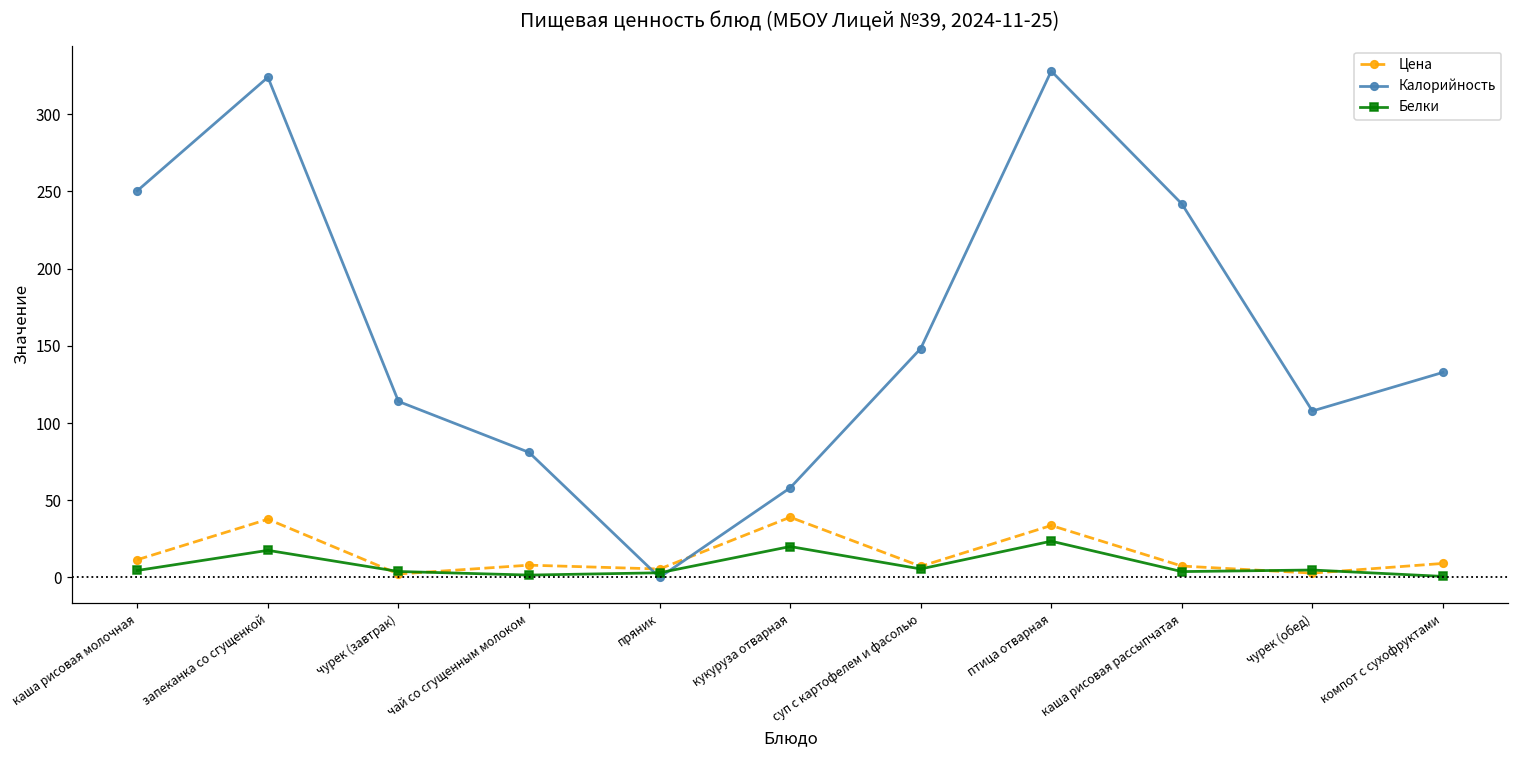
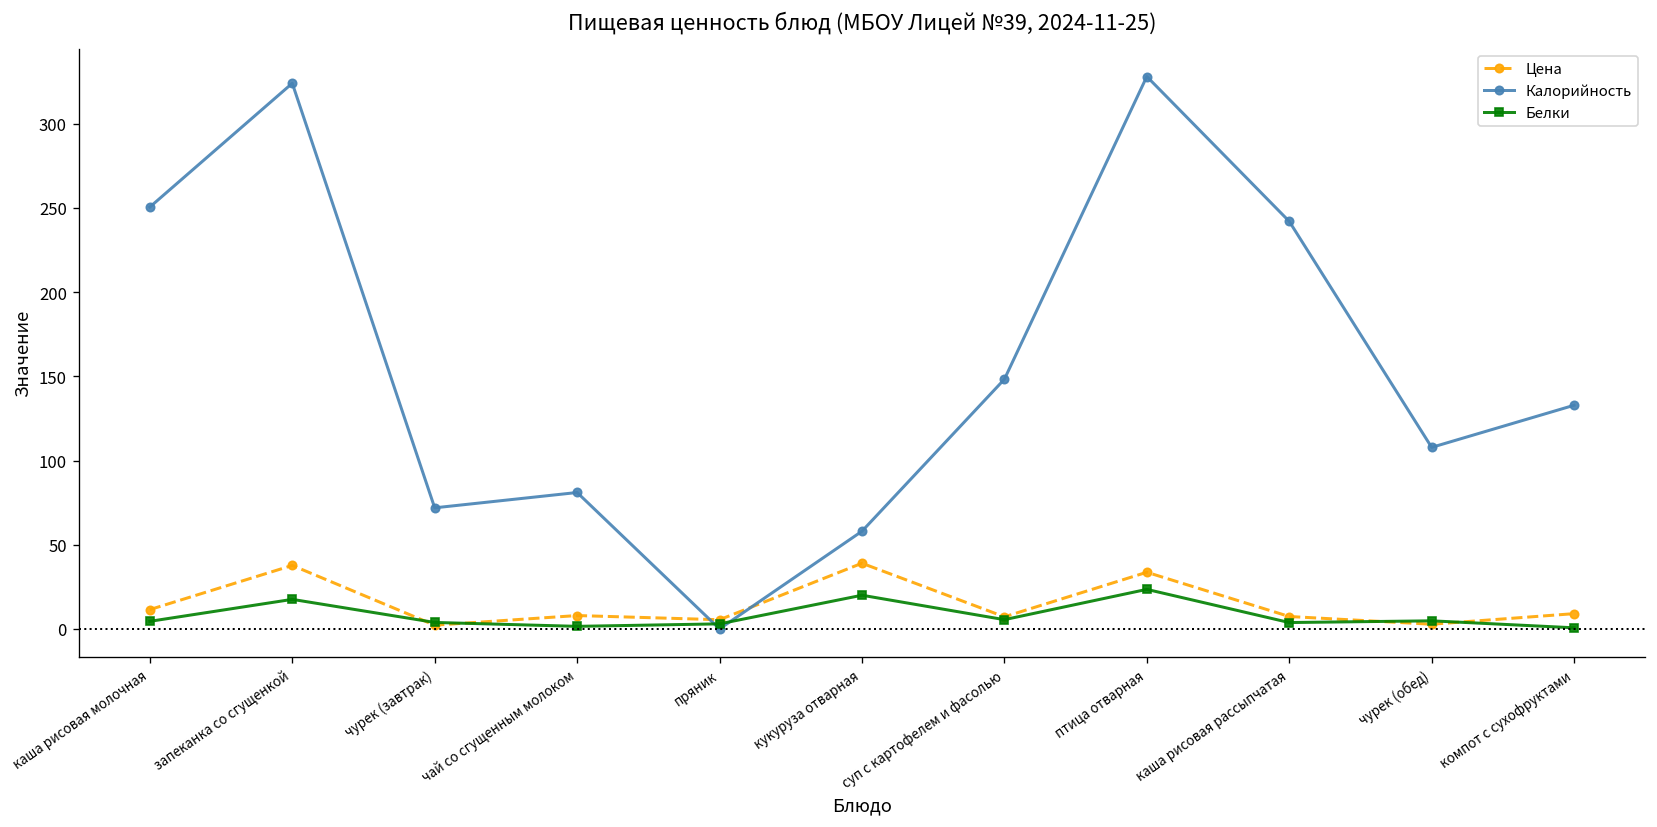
  {
    "Цена": {
      "каша рисовая молочная": 11,
      "запеканка со сгущенкой": 38,
      "чай со сгущенным молоком": 8,
      "пряник": 5,
      "кукуруза отварная": 39,
      "птица отварная": 34,
      "каша рисовая рассыпчатая": 7,
      "чурек (обед)": 3,
      "компот с сухофруктами": 9
    },
    "Калорийность": {
      "каша рисовая молочная": 251,
      "запеканка со сгущенкой": 324,
-     "чурек (завтрак)": 114,
+     "чурек (завтрак)": 72,
      "чай со сгущенным молоком": 81,
      "пряник": 0,
      "кукуруза отварная": 58,
      "суп с картофелем и фасолью": 148,
      "птица отварная": 328,
      "каша рисовая рассыпчатая": 242,
      "чурек (обед)": 108,
      "компот с сухофруктами": 133
    },
    "Белки": {
      "каша рисовая молочная": 5,
      "запеканка со сгущенкой": 18,
      "чай со сгущенным молоком": 2,
      "пряник": 3,
      "кукуруза отварная": 20,
      "птица отварная": 23,
      "каша рисовая рассыпчатая": 4,
      "чурек (обед)": 5,
      "компот с сухофруктами": 1
    }
  }
